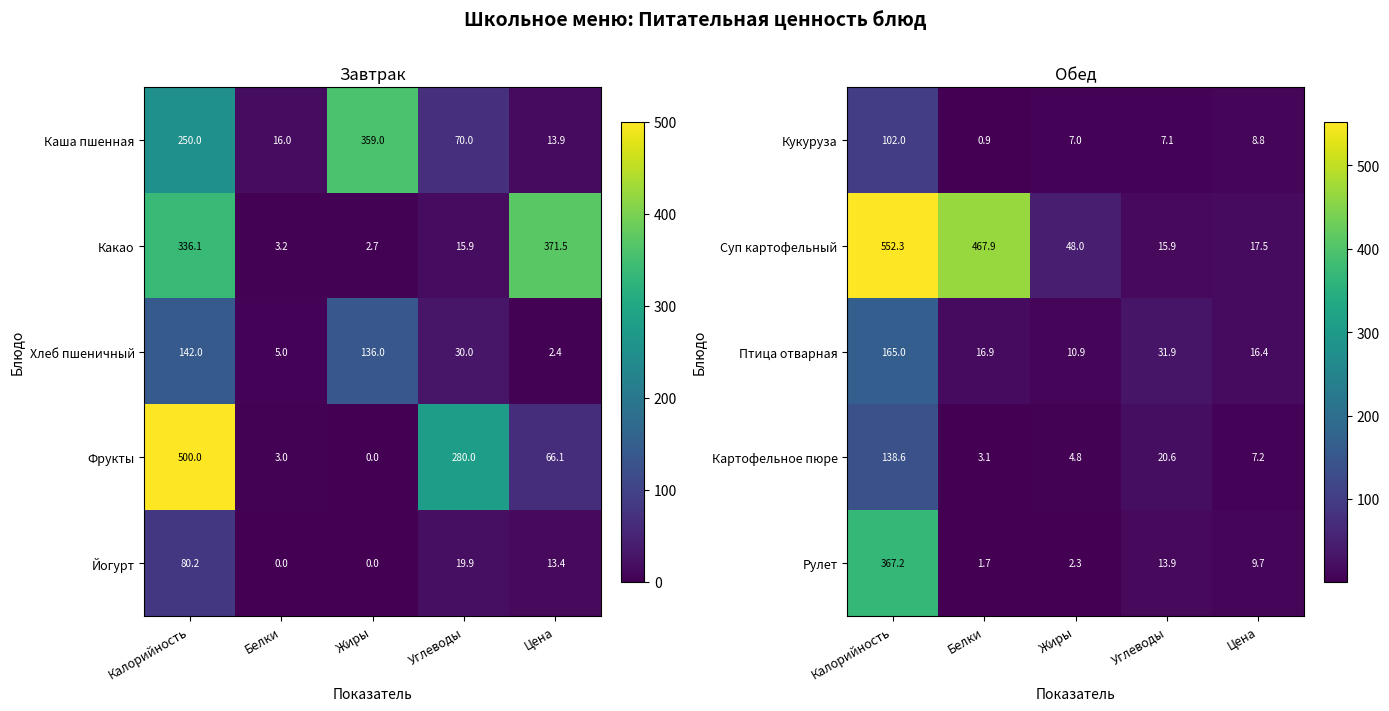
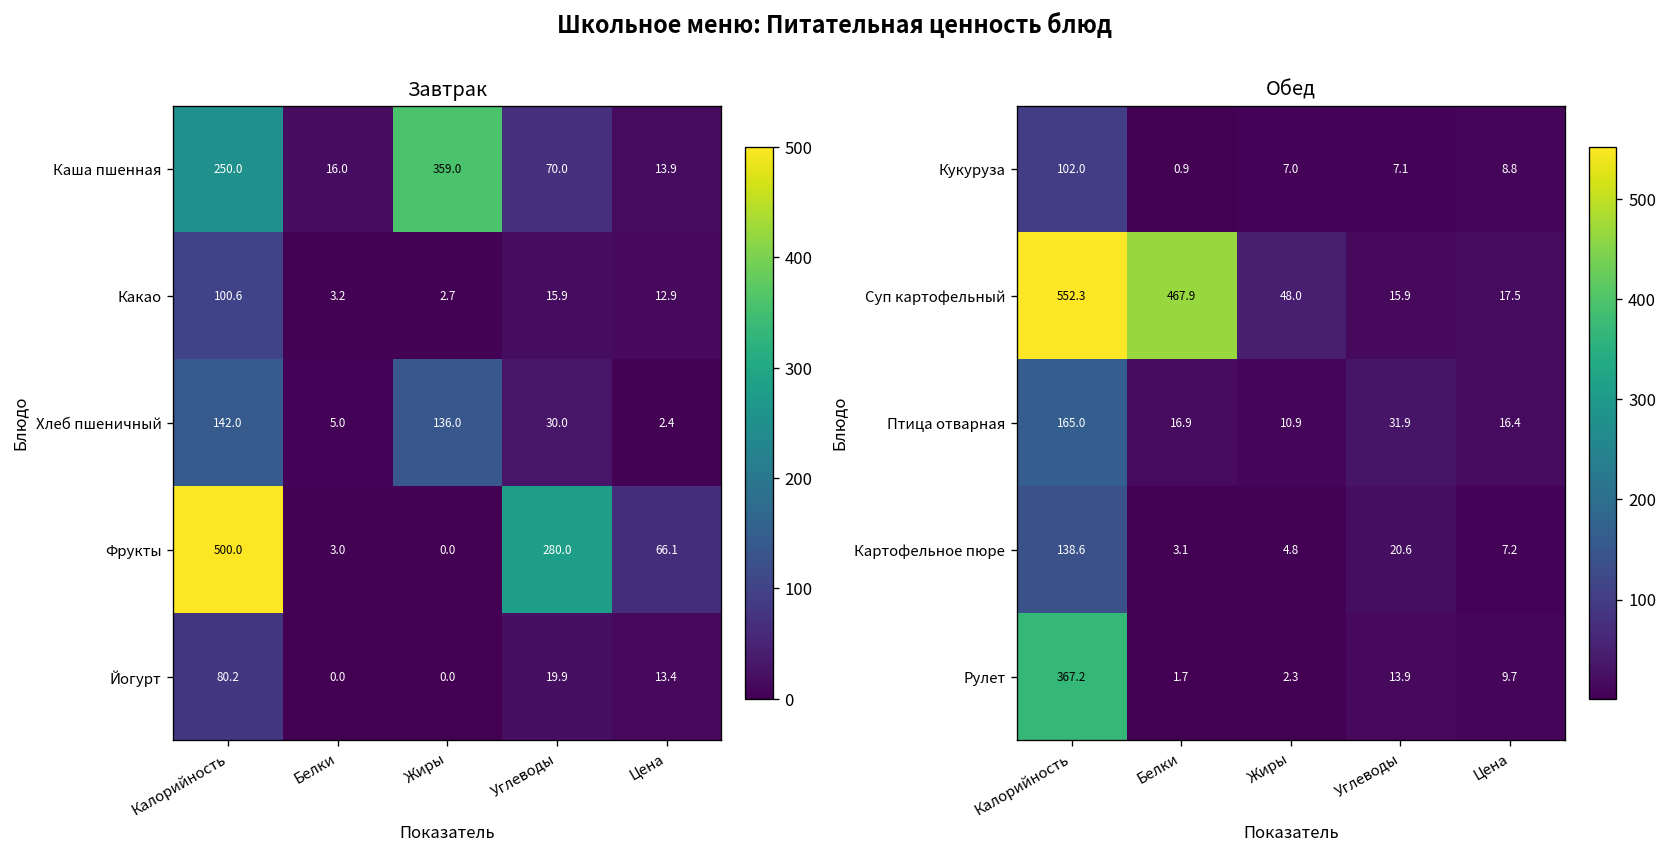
  {
    "Завтрак": {
      "Каша пшенная": {
        "Калорийность": 250.0,
        "Белки": 16.0,
        "Жиры": 359.0,
        "Углеводы": 70.0,
        "Цена": 13.9
      },
      "Какао": {
-       "Калорийность": 336.1,
+       "Калорийность": 100.6,
        "Белки": 3.2,
        "Жиры": 2.7,
        "Углеводы": 15.9,
-       "Цена": 371.5
+       "Цена": 12.9
      },
      "Хлеб пшеничный": {
        "Калорийность": 142.0,
        "Белки": 5.0,
        "Жиры": 136.0,
        "Углеводы": 30.0,
        "Цена": 2.4
      },
      "Фрукты": {
        "Калорийность": 500.0,
        "Белки": 3.0,
        "Жиры": 0.0,
        "Углеводы": 280.0,
        "Цена": 66.1
      },
      "Йогурт": {
        "Калорийность": 80.2,
        "Белки": 0.0,
        "Жиры": 0.0,
        "Углеводы": 19.9,
        "Цена": 13.4
      }
    },
    "Обед": {
      "Кукуруза": {
        "Калорийность": 102.0,
        "Белки": 0.9,
        "Жиры": 7.0,
        "Углеводы": 7.1,
        "Цена": 8.8
      },
      "Суп картофельный": {
        "Калорийность": 552.3,
        "Белки": 467.9,
        "Жиры": 48.0,
        "Углеводы": 15.9,
        "Цена": 17.5
      },
      "Птица отварная": {
        "Калорийность": 165.0,
        "Белки": 16.9,
        "Жиры": 10.9,
        "Углеводы": 31.9,
        "Цена": 16.4
      },
      "Картофельное пюре": {
        "Калорийность": 138.6,
        "Белки": 3.1,
        "Жиры": 4.8,
        "Углеводы": 20.6,
        "Цена": 7.2
      },
      "Рулет": {
        "Калорийность": 367.2,
        "Белки": 1.7,
        "Жиры": 2.3,
        "Углеводы": 13.9,
        "Цена": 9.7
      }
    }
  }
